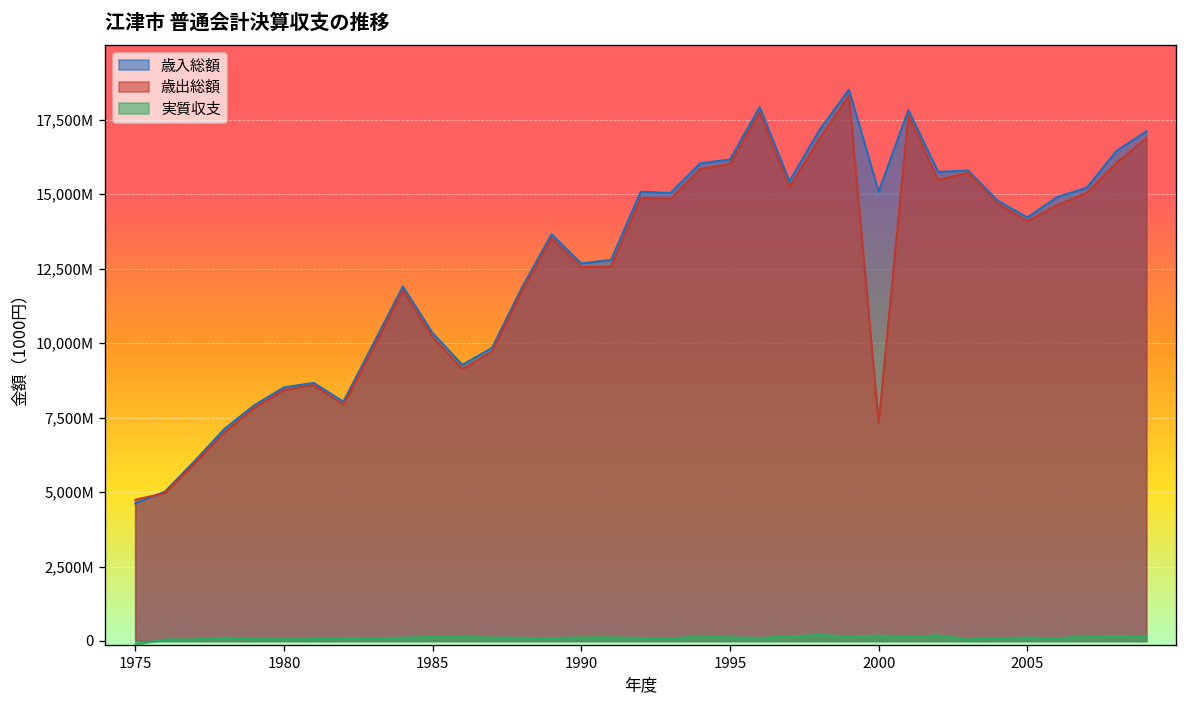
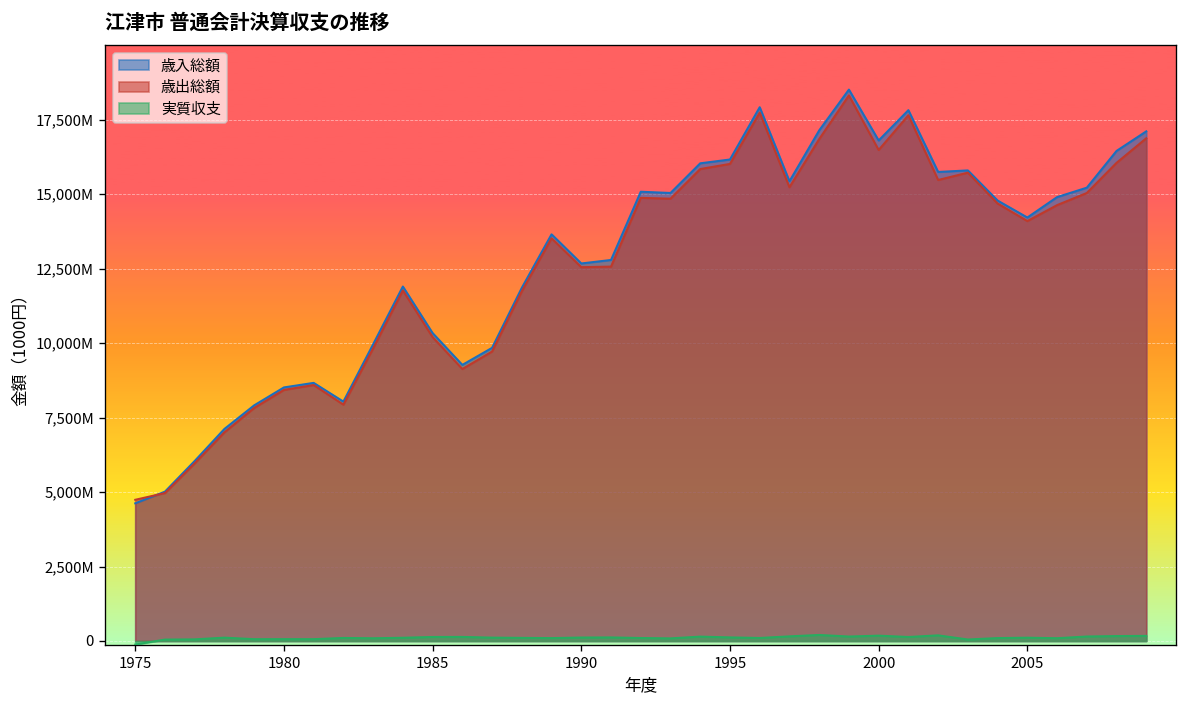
  {
    "歳入総額": {
      "1975": "4,600,000,000",
      "1985": "10,300,000,000",
      "1990": "12,700,000,000",
      "1995": "16,200,000,000",
-     "2000": "15,100,000,000",
+     "2000": "16,800,000,000",
      "2005": "14,200,000,000"
    },
    "歳出総額": {
      "1975": "4,700,000,000",
      "1985": "10,200,000,000",
      "1990": "12,600,000,000",
      "1995": "16,000,000,000",
-     "2000": "7,300,000,000",
+     "2000": "16,500,000,000",
      "2005": "14,100,000,000"
    }
  }
